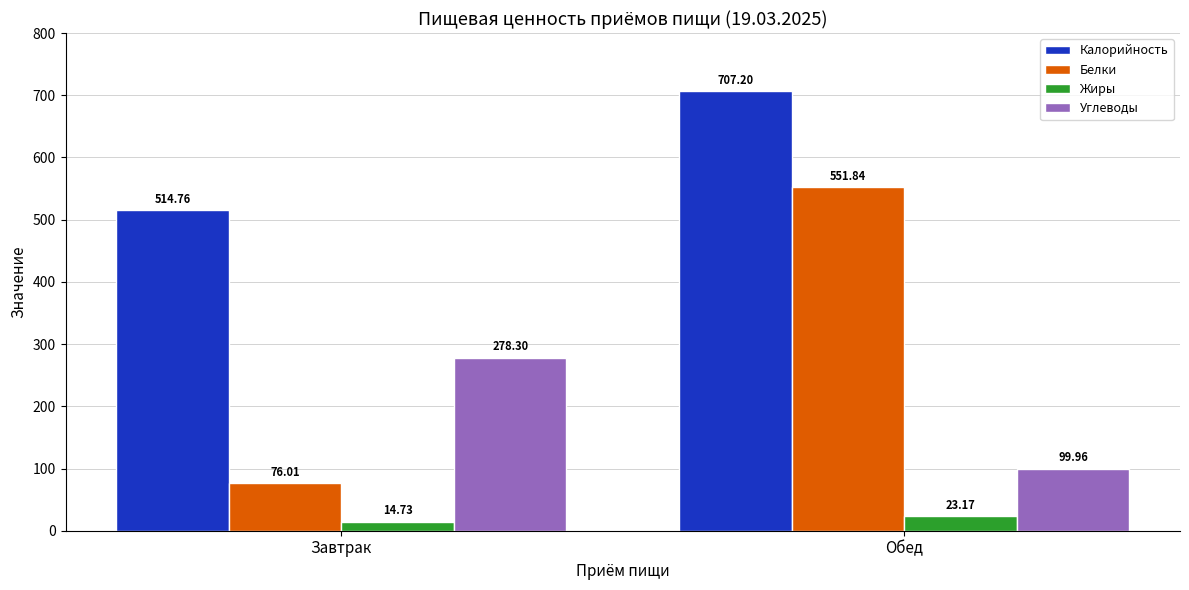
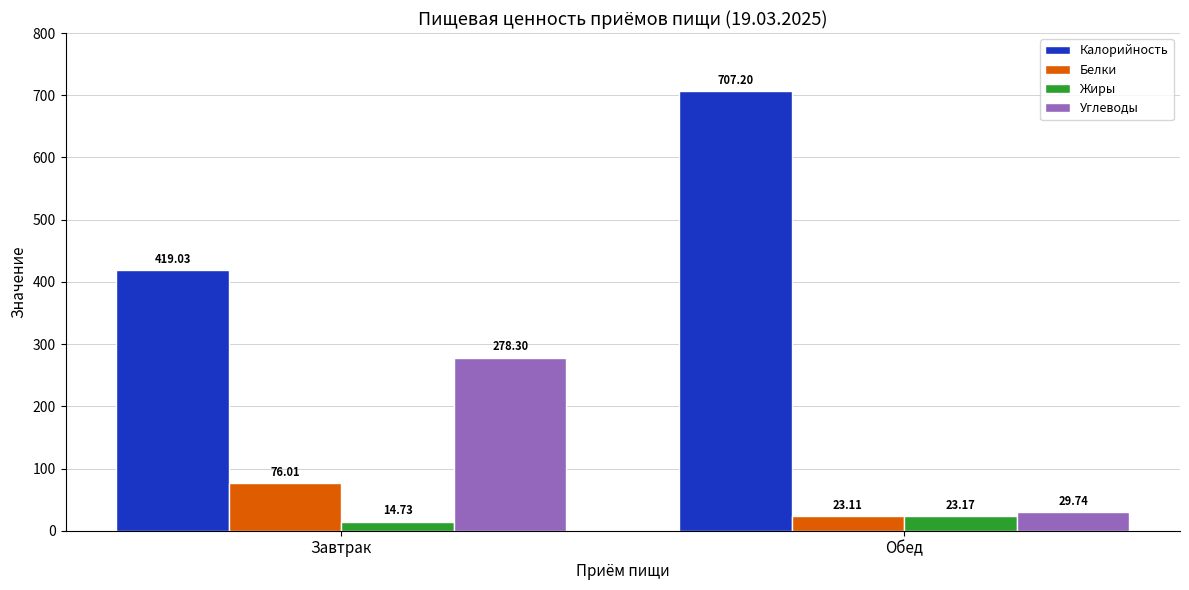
  {
    "Калорийность": {
-     "Завтрак": 514.76,
+     "Завтрак": 419.03,
      "Обед": 707.20
    },
    "Белки": {
      "Завтрак": 76.01,
-     "Обед": 551.84
+     "Обед": 23.11
    },
    "Жиры": {
      "Завтрак": 14.73,
      "Обед": 23.17
    },
    "Углеводы": {
      "Завтрак": 278.30,
-     "Обед": 99.96
+     "Обед": 29.74
    }
  }
